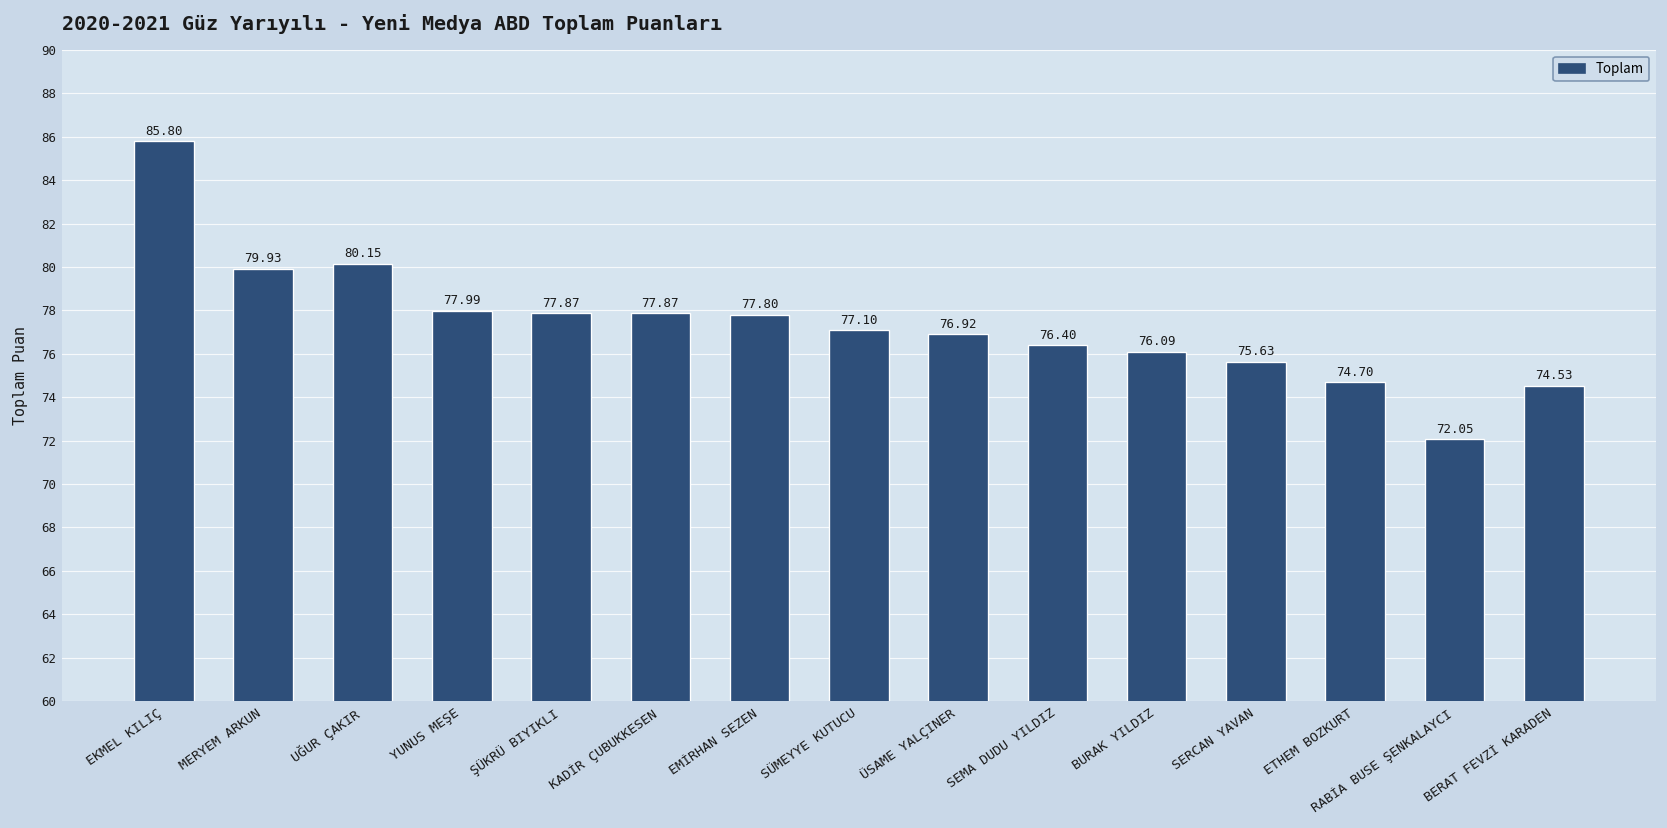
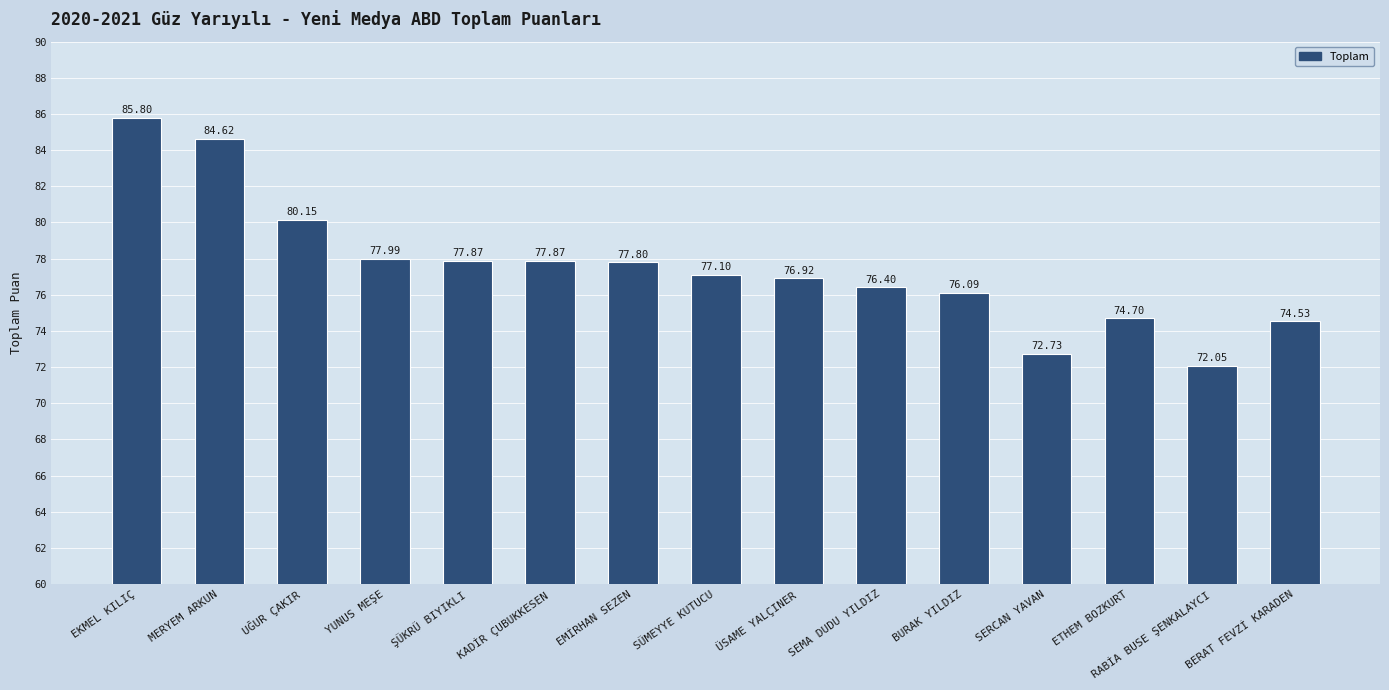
  {
    "EKMEL KILIÇ": 85.80,
-   "MERYEM ARKUN": 79.93,
+   "MERYEM ARKUN": 84.62,
    "UĞUR ÇAKIR": 80.15,
    "YUNUS MEŞE": 77.99,
    "ŞÜKRÜ BIYIKLI": 77.87,
    "KADİR ÇUBUKKESEN": 77.87,
    "EMİRHAN SEZEN": 77.80,
    "SÜMEYYE KUTUCU": 77.10,
    "ÜSAME YALÇINER": 76.92,
    "SEMA DUDU YILDIZ": 76.40,
    "BURAK YILDIZ": 76.09,
-   "SERCAN YAVAN": 75.63,
+   "SERCAN YAVAN": 72.73,
    "ETHEM BOZKURT": 74.70,
    "RABİA BUSE ŞENKALAYCI": 72.05,
    "BERAT FEVZİ KARADEN": 74.53
  }
